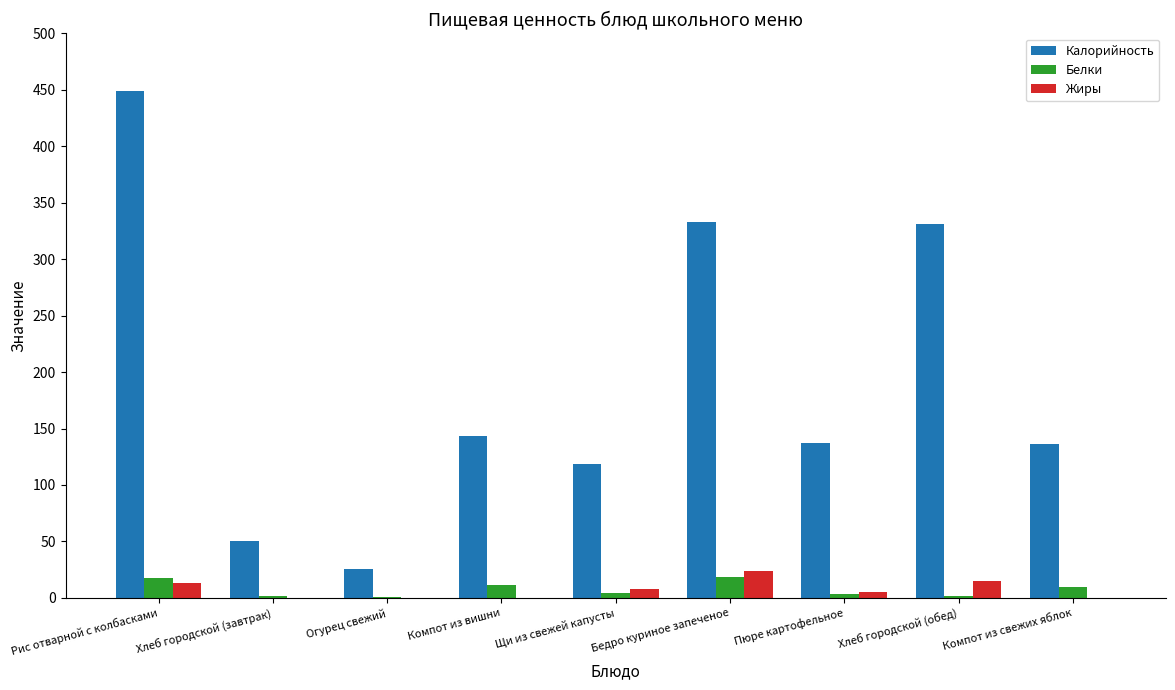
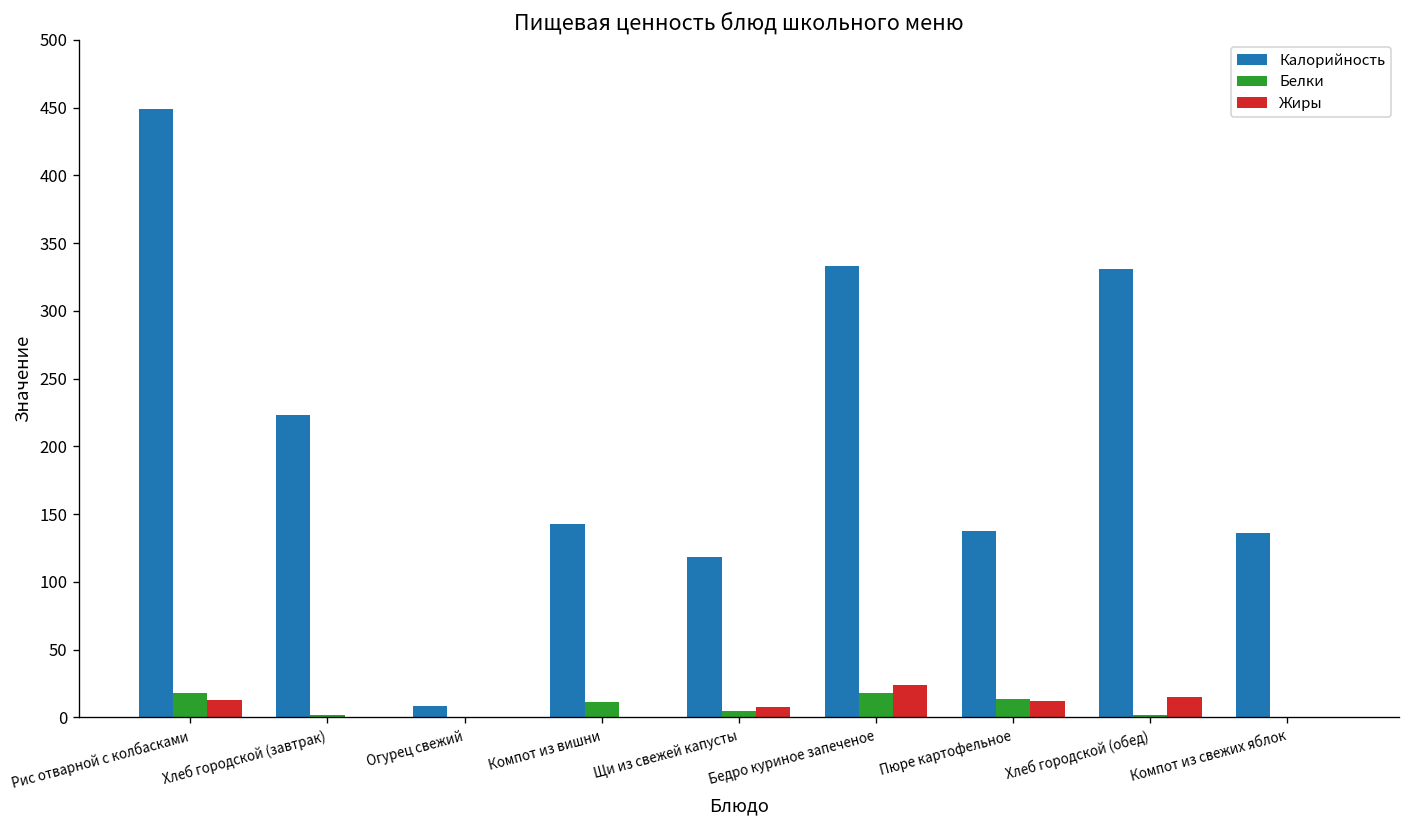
  {
    "Калорийность": {
      "Рис отварной с колбасками": 449,
-     "Хлеб городской (завтрак)": 50,
-     "Огурец свежий": 26,
+     "Хлеб городской (завтрак)": 223,
+     "Огурец свежий": 8,
      "Компот из вишни": 143,
      "Щи из свежей капусты": 118,
      "Бедро куриное запеченое": 333,
      "Пюре картофельное": 137,
      "Хлеб городской (обед)": 331,
      "Компот из свежих яблок": 136
    },
    "Белки": {
      "Рис отварной с колбасками": 18,
      "Компот из вишни": 11,
      "Щи из свежей капусты": 5,
      "Бедро куриное запеченое": 18,
-     "Пюре картофельное": 3,
-     "Компот из свежих яблок": 10
+     "Пюре картофельное": 13,
+     "Компот из свежих яблок": 0
    },
    "Жиры": {
      "Рис отварной с колбасками": 13,
      "Компот из вишни": 0,
      "Щи из свежей капусты": 8,
      "Бедро куриное запеченое": 24,
-     "Пюре картофельное": 5,
+     "Пюре картофельное": 12,
      "Хлеб городской (обед)": 15,
      "Компот из свежих яблок": 0
    }
  }
